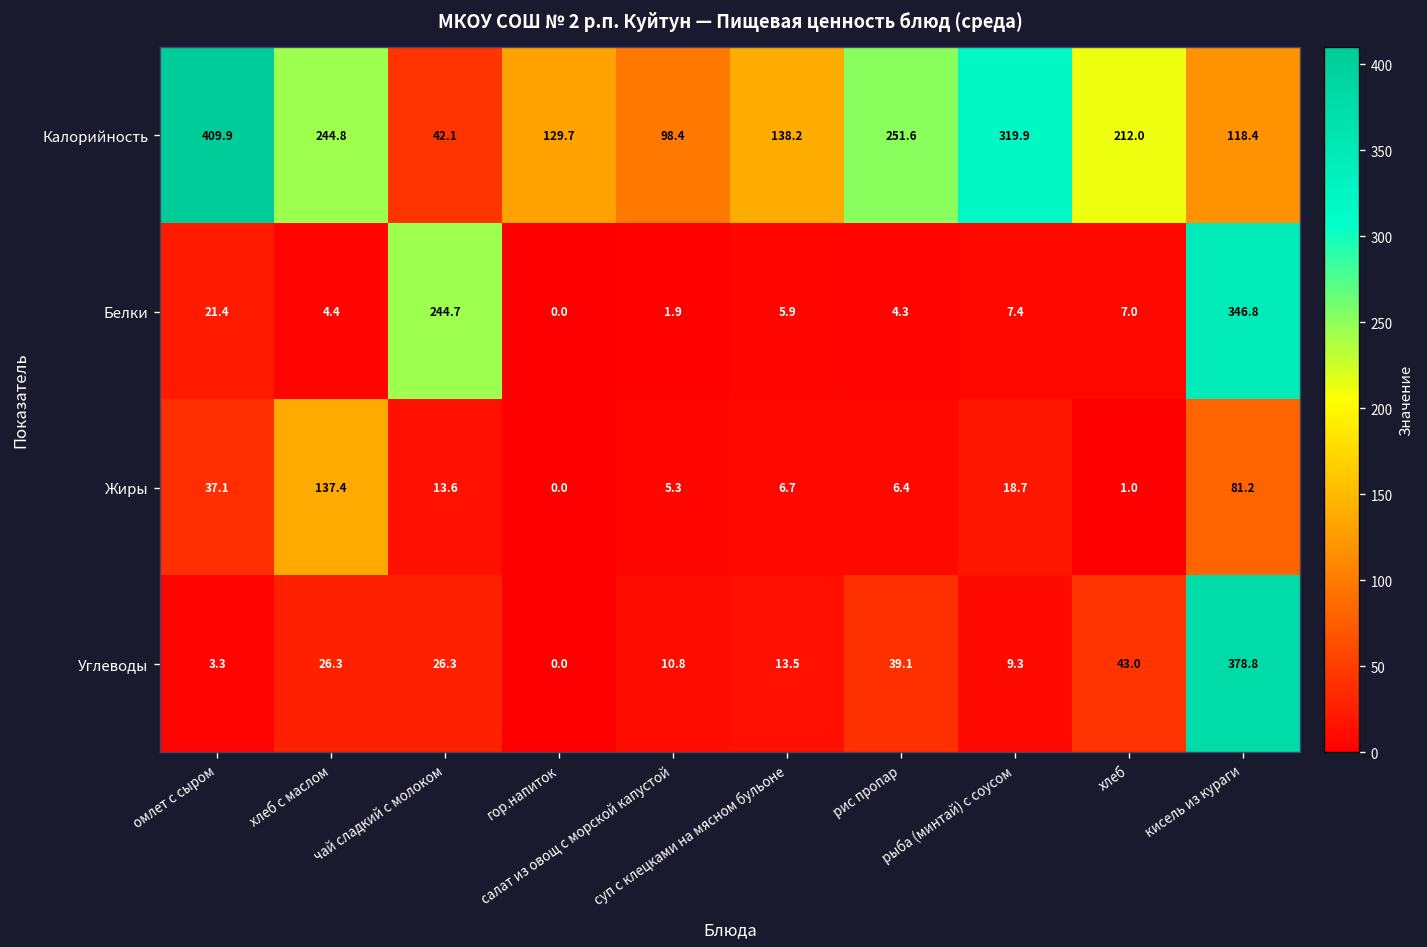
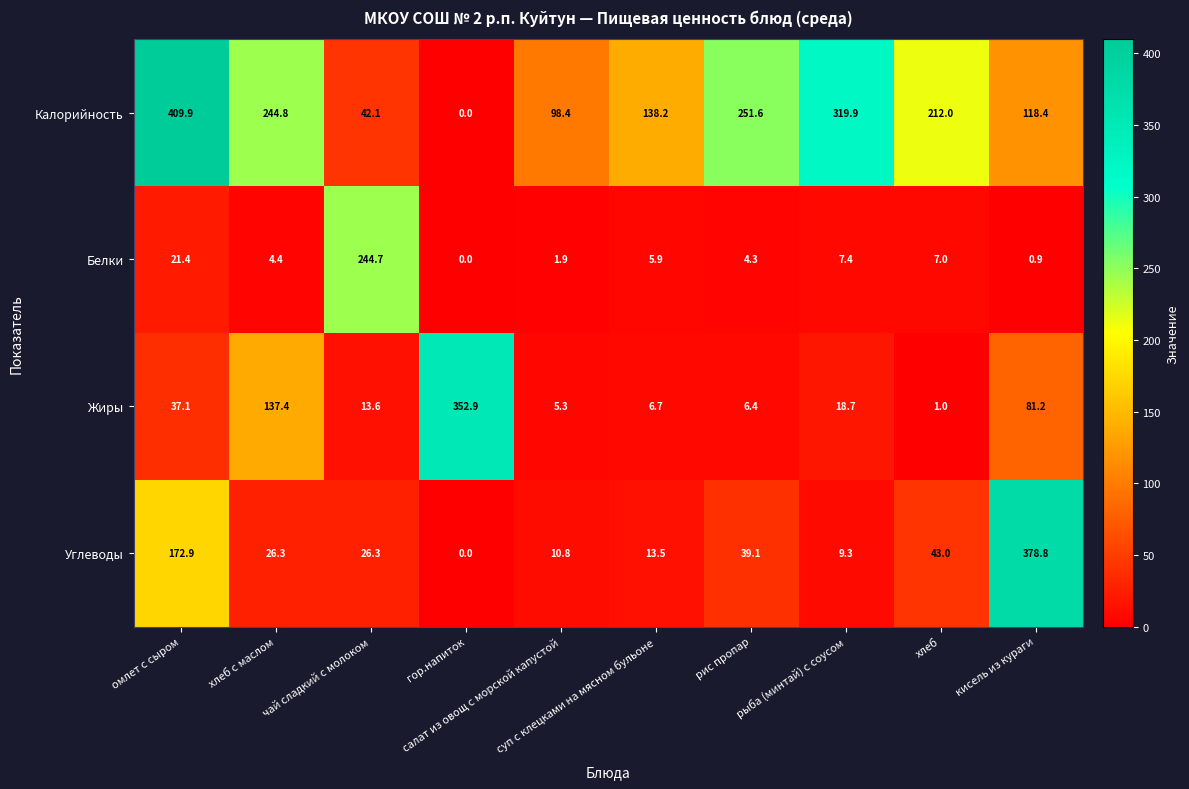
  {
    "Калорийность": {
      "омлет с сыром": 409.9,
      "хлеб с маслом": 244.8,
      "чай сладкий с молоком": 42.1,
-     "гор.напиток": 129.7,
+     "гор.напиток": 0.0,
      "салат из овощ с морской капустой": 98.4,
      "суп с клецками на мясном бульоне": 138.2,
      "рис пропар": 251.6,
      "рыба (минтай) с соусом": 319.9,
      "хлеб": 212.0,
      "кисель из кураги": 118.4
    },
    "Белки": {
      "омлет с сыром": 21.4,
      "хлеб с маслом": 4.4,
      "чай сладкий с молоком": 244.7,
      "гор.напиток": 0.0,
      "салат из овощ с морской капустой": 1.9,
      "суп с клецками на мясном бульоне": 5.9,
      "рис пропар": 4.3,
      "рыба (минтай) с соусом": 7.4,
      "хлеб": 7.0,
-     "кисель из кураги": 346.8
+     "кисель из кураги": 0.9
    },
    "Жиры": {
      "омлет с сыром": 37.1,
      "хлеб с маслом": 137.4,
      "чай сладкий с молоком": 13.6,
-     "гор.напиток": 0.0,
+     "гор.напиток": 352.9,
      "салат из овощ с морской капустой": 5.3,
      "суп с клецками на мясном бульоне": 6.7,
      "рис пропар": 6.4,
      "рыба (минтай) с соусом": 18.7,
      "хлеб": 1.0,
      "кисель из кураги": 81.2
    },
    "Углеводы": {
-     "омлет с сыром": 3.3,
+     "омлет с сыром": 172.9,
      "хлеб с маслом": 26.3,
      "чай сладкий с молоком": 26.3,
      "гор.напиток": 0.0,
      "салат из овощ с морской капустой": 10.8,
      "суп с клецками на мясном бульоне": 13.5,
      "рис пропар": 39.1,
      "рыба (минтай) с соусом": 9.3,
      "хлеб": 43.0,
      "кисель из кураги": 378.8
    }
  }
